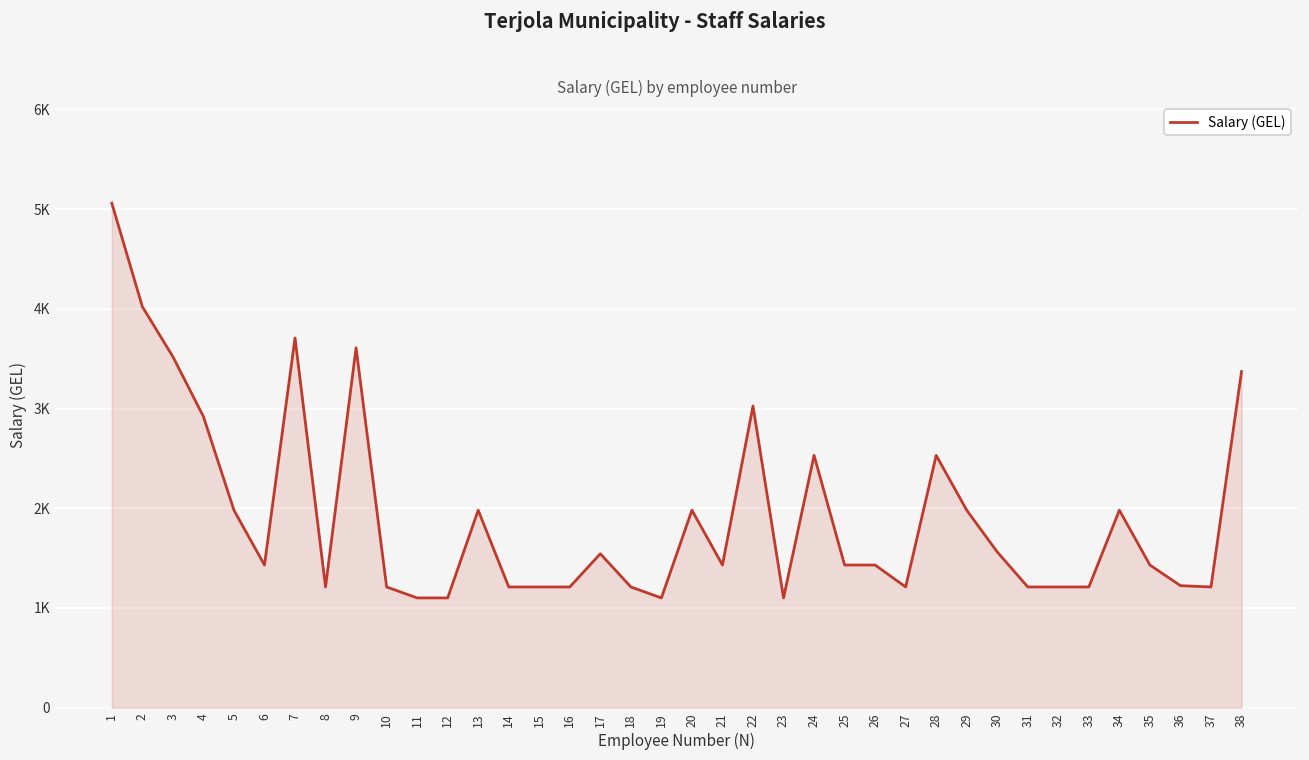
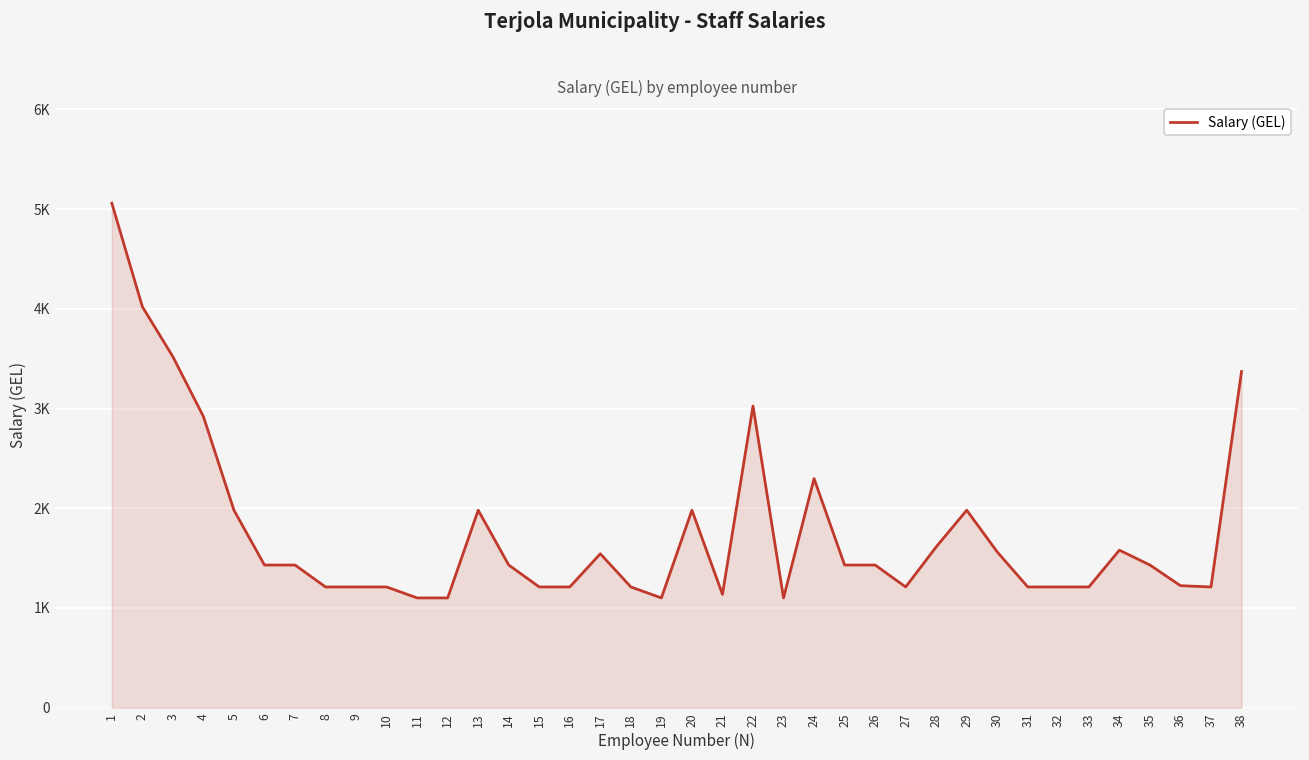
  {
    "1": 5100,
    "2": 4000,
    "3": 3500,
    "4": 2900,
    "5": 2000,
    "6": 1400,
-   "7": 3700,
+   "7": 1400,
    "8": 1200,
-   "9": 3600,
+   "9": 1200,
    "10": 1200,
    "11": 1100,
    "12": 1100,
    "13": 2000,
-   "14": 1200,
+   "14": 1400,
    "15": 1200,
    "16": 1200,
    "17": 1500,
    "18": 1200,
    "19": 1100,
    "20": 2000,
-   "21": 1400,
+   "21": 1100,
    "22": 3000,
    "23": 1100,
-   "24": 2500,
+   "24": 2300,
    "25": 1400,
    "26": 1400,
    "27": 1200,
-   "28": 2500,
+   "28": 1600,
    "29": 2000,
    "30": 1600,
    "31": 1200,
    "32": 1200,
    "33": 1200,
-   "34": 2000,
+   "34": 1600,
    "35": 1400,
    "36": 1200,
    "37": 1200,
    "38": 3400
  }
